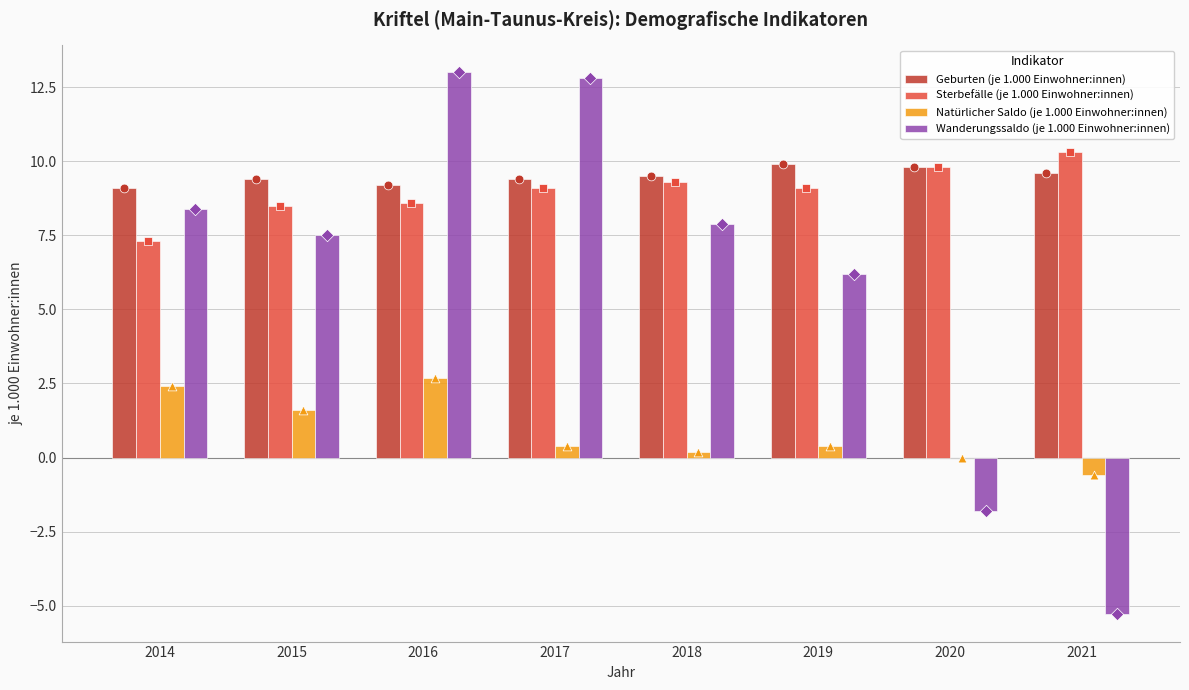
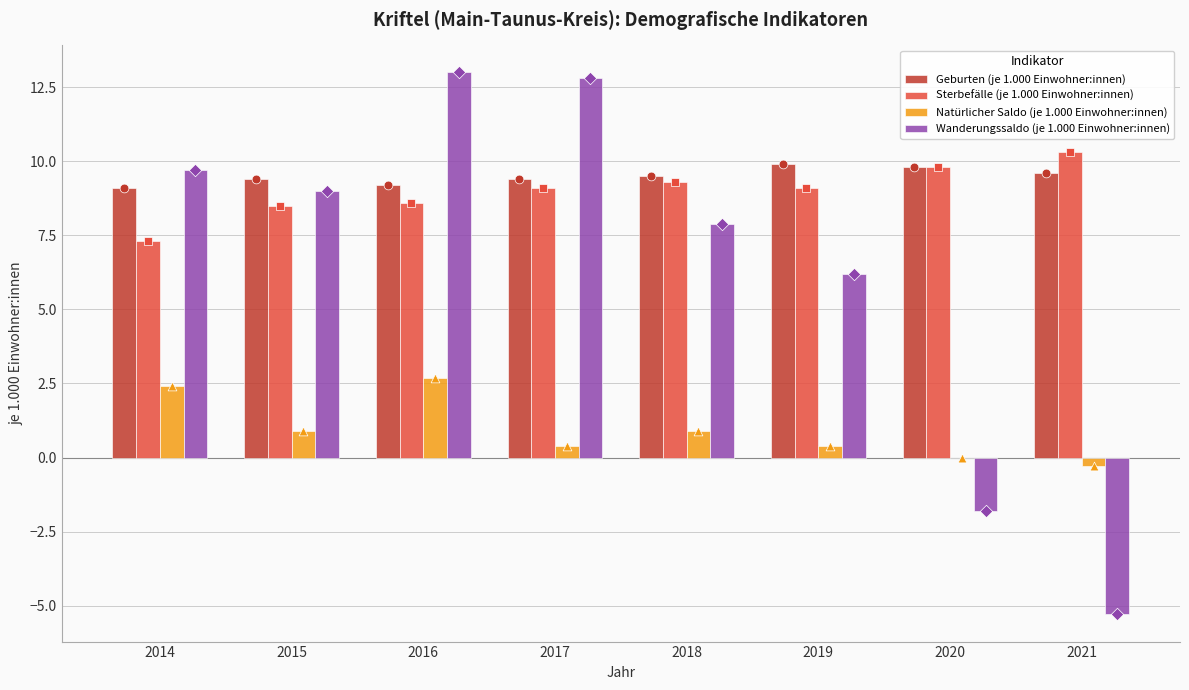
  {
    "Natürlicher Saldo (je 1.000 Einwohner:innen)": {
      "2014": 2.4,
-     "2015": 1.6,
+     "2015": 0.9,
      "2016": 2.7,
      "2017": 0.4,
-     "2018": 0.2,
+     "2018": 0.9,
      "2019": 0.4,
      "2020": 0.0,
-     "2021": -0.6
+     "2021": -0.3
    },
    "Wanderungssaldo (je 1.000 Einwohner:innen)": {
-     "2014": 8.4,
-     "2015": 7.5,
+     "2014": 9.7,
+     "2015": 9.0,
      "2016": 13.0,
      "2017": 12.8,
      "2018": 7.9,
      "2019": 6.2,
      "2020": -1.8,
      "2021": -5.3
    }
  }
